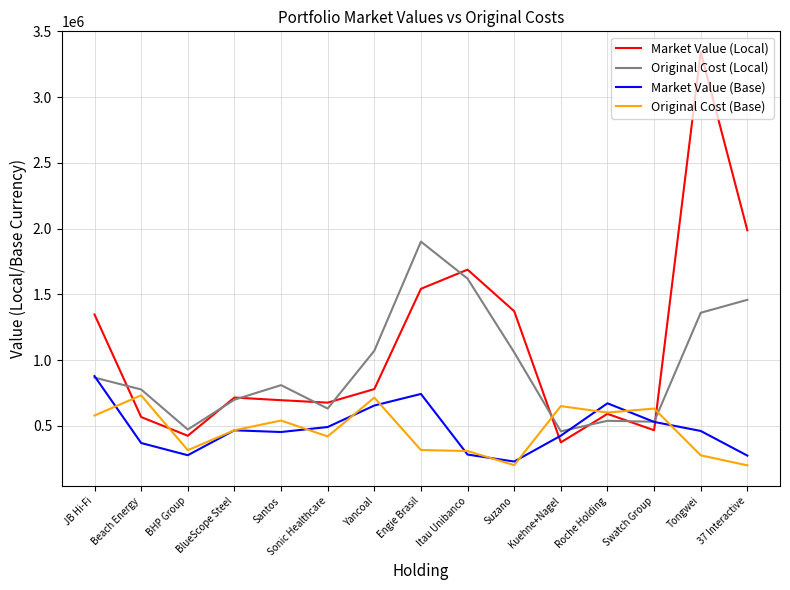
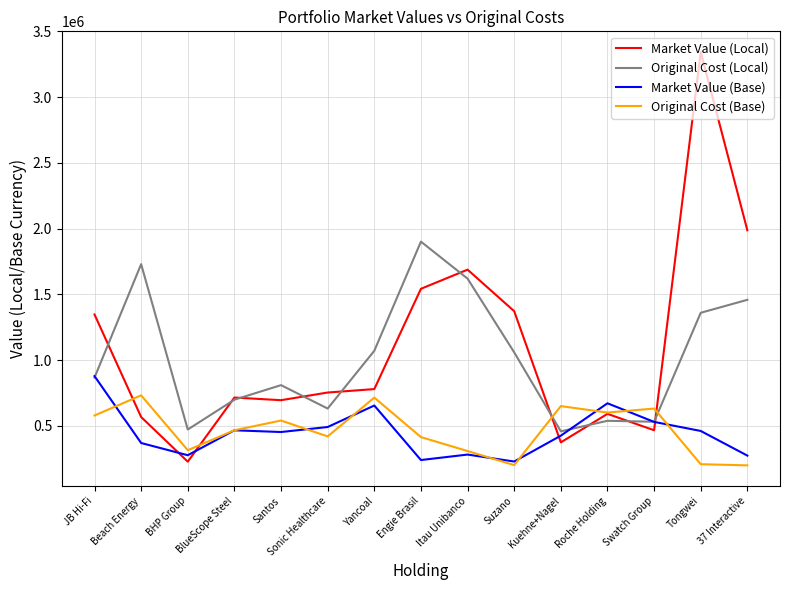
  {
    "Market Value (Local)": {
      "JB Hi-Fi": 1350000,
      "Beach Energy": 570000,
-     "BHP Group": 430000,
+     "BHP Group": 230000,
      "Santos": 700000,
-     "Sonic Healthcare": 680000,
+     "Sonic Healthcare": 750000,
      "Yancoal": 780000,
      "Engie Brasil": 1540000,
      "Itau Unibanco": 1690000,
      "Suzano": 1370000,
      "Kuehne+Nagel": 380000,
      "Swatch Group": 470000,
      "37 Interactive": 1990000
    },
    "Original Cost (Local)": {
-     "Beach Energy": 780000,
+     "Beach Energy": 1730000,
      "BHP Group": 470000,
      "Santos": 810000,
      "Sonic Healthcare": 630000,
      "Yancoal": 1070000,
      "Engie Brasil": 1900000,
      "Itau Unibanco": 1620000,
      "Suzano": 1060000,
      "Kuehne+Nagel": 460000,
      "Roche Holding": 540000,
      "Tongwei": 1360000,
      "37 Interactive": 1460000
    },
    "Market Value (Base)": {
      "Beach Energy": 370000,
      "BHP Group": 280000,
      "Santos": 450000,
      "Sonic Healthcare": 490000,
      "Yancoal": 660000,
-     "Engie Brasil": 740000,
+     "Engie Brasil": 240000,
      "Itau Unibanco": 280000,
      "Suzano": 230000,
      "Kuehne+Nagel": 430000,
      "Roche Holding": 670000,
      "Tongwei": 460000,
      "37 Interactive": 270000
    },
    "Original Cost (Base)": {
      "JB Hi-Fi": 580000,
      "Beach Energy": 730000,
      "BHP Group": 320000,
      "Santos": 540000,
      "Sonic Healthcare": 420000,
      "Yancoal": 720000,
-     "Engie Brasil": 320000,
+     "Engie Brasil": 420000,
      "Itau Unibanco": 310000,
      "Suzano": 200000,
      "Kuehne+Nagel": 650000,
      "Swatch Group": 630000,
-     "Tongwei": 280000,
+     "Tongwei": 210000,
      "37 Interactive": 200000
    }
  }
